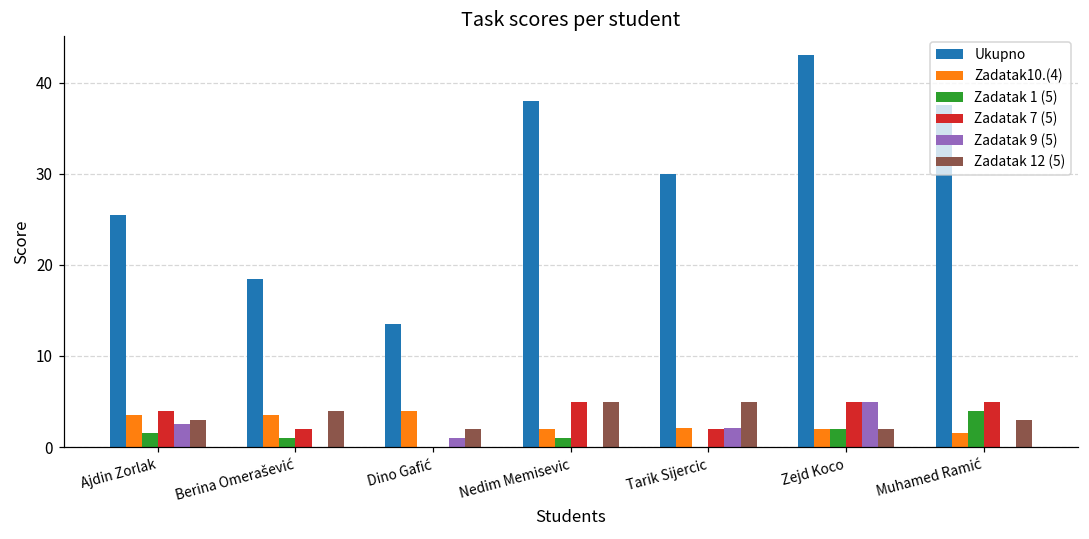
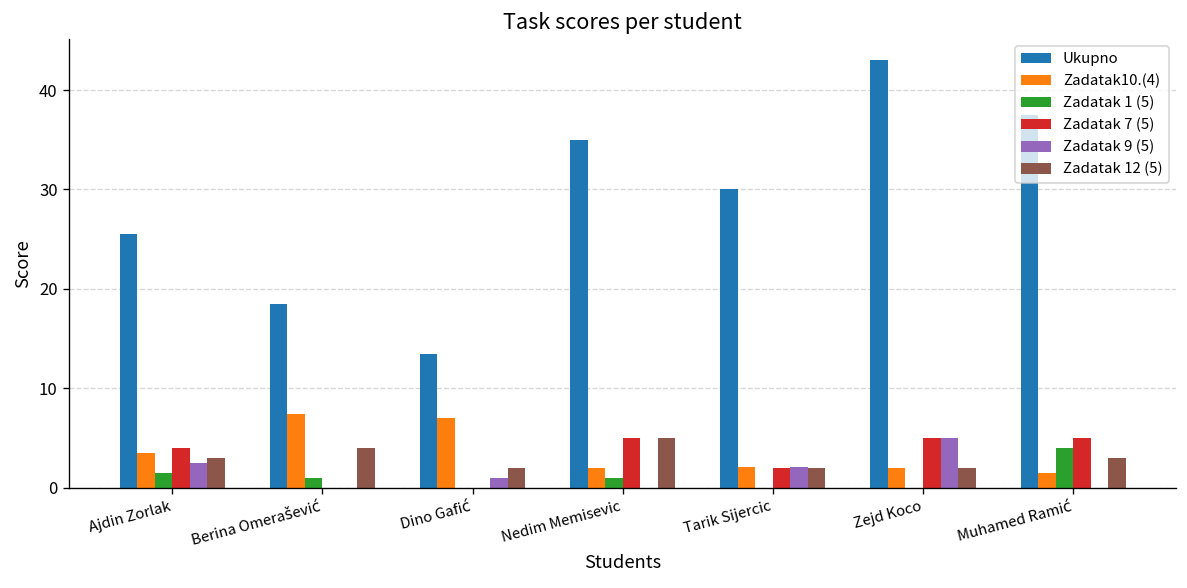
  {
    "Ukupno": {
      "Ajdin Zorlak": 26,
      "Berina Omerašević": 19,
      "Dino Gafić": 14,
-     "Nedim Memisevic": 38,
+     "Nedim Memisevic": 35,
      "Tarik Sijercic": 30,
      "Zejd Koco": 43
    },
    "Zadatak10.(4)": {
      "Ajdin Zorlak": 4,
-     "Berina Omerašević": 4,
-     "Dino Gafić": 4,
+     "Berina Omerašević": 7,
+     "Dino Gafić": 7,
      "Nedim Memisevic": 2,
      "Tarik Sijercic": 2,
      "Zejd Koco": 2,
      "Muhamed Ramić": 2
    },
    "Zadatak 1 (5)": {
      "Ajdin Zorlak": 2,
      "Berina Omerašević": 1,
      "Dino Gafić": 0,
      "Nedim Memisevic": 1,
      "Tarik Sijercic": 0,
-     "Zejd Koco": 2,
+     "Zejd Koco": 0,
      "Muhamed Ramić": 4
    },
    "Zadatak 7 (5)": {
      "Ajdin Zorlak": 4,
-     "Berina Omerašević": 2,
+     "Berina Omerašević": 0,
      "Dino Gafić": 0,
      "Nedim Memisevic": 5,
      "Tarik Sijercic": 2,
      "Zejd Koco": 5,
      "Muhamed Ramić": 5
    },
    "Zadatak 9 (5)": {
      "Ajdin Zorlak": 3,
      "Berina Omerašević": 0,
      "Dino Gafić": 1,
      "Nedim Memisevic": 0,
      "Tarik Sijercic": 2,
      "Zejd Koco": 5,
      "Muhamed Ramić": 0
    },
    "Zadatak 12 (5)": {
      "Ajdin Zorlak": 3,
      "Berina Omerašević": 4,
      "Dino Gafić": 2,
      "Nedim Memisevic": 5,
-     "Tarik Sijercic": 5,
+     "Tarik Sijercic": 2,
      "Zejd Koco": 2,
      "Muhamed Ramić": 3
    }
  }
